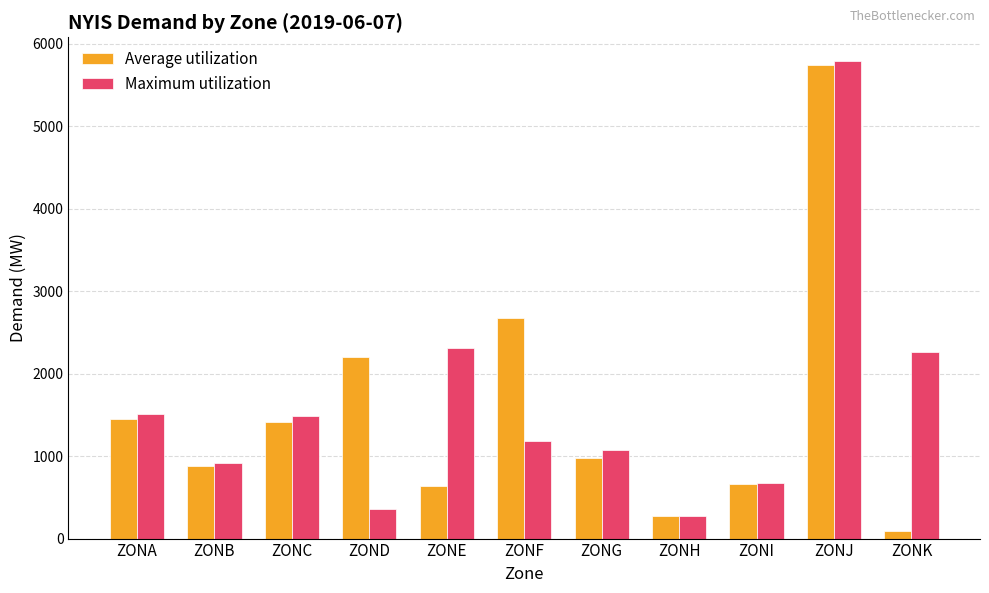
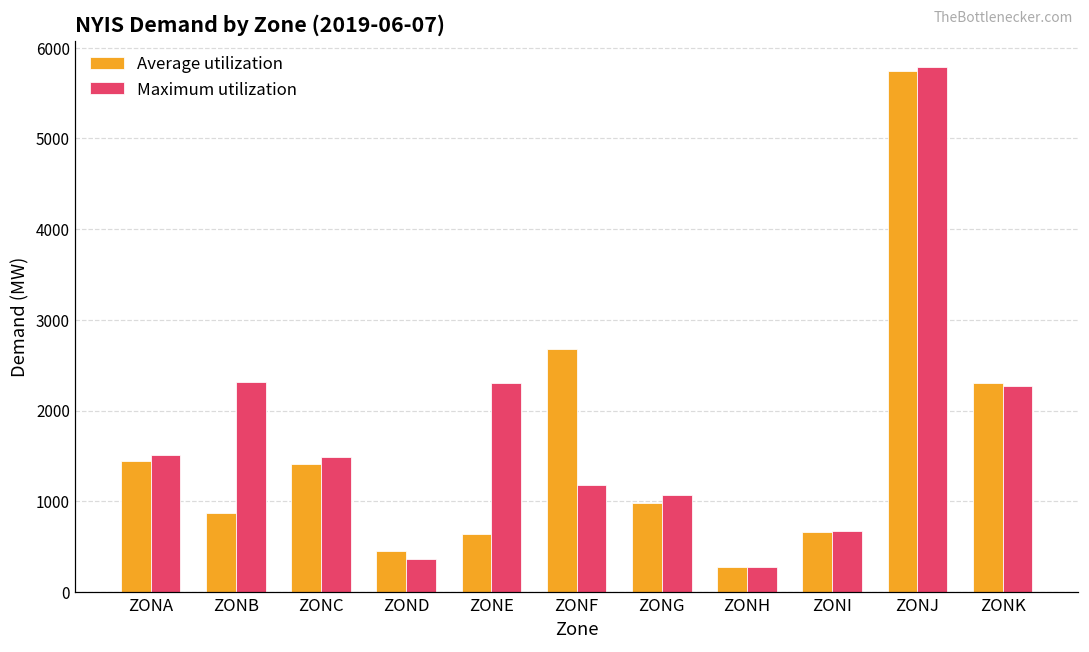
  {
    "Average utilization": {
      "ZONA": 1500,
      "ZONB": 900,
      "ZONC": 1400,
-     "ZOND": 2200,
+     "ZOND": 500,
      "ZONE": 600,
      "ZONF": 2700,
      "ZONG": 1000,
      "ZONH": 300,
      "ZONI": 700,
      "ZONJ": 5700,
-     "ZONK": 100
+     "ZONK": 2300
    },
    "Maximum utilization": {
      "ZONA": 1500,
-     "ZONB": 900,
+     "ZONB": 2300,
      "ZONC": 1500,
      "ZOND": 400,
      "ZONE": 2300,
      "ZONF": 1200,
      "ZONG": 1100,
      "ZONH": 300,
      "ZONI": 700,
      "ZONJ": 5800,
      "ZONK": 2300
    }
  }
